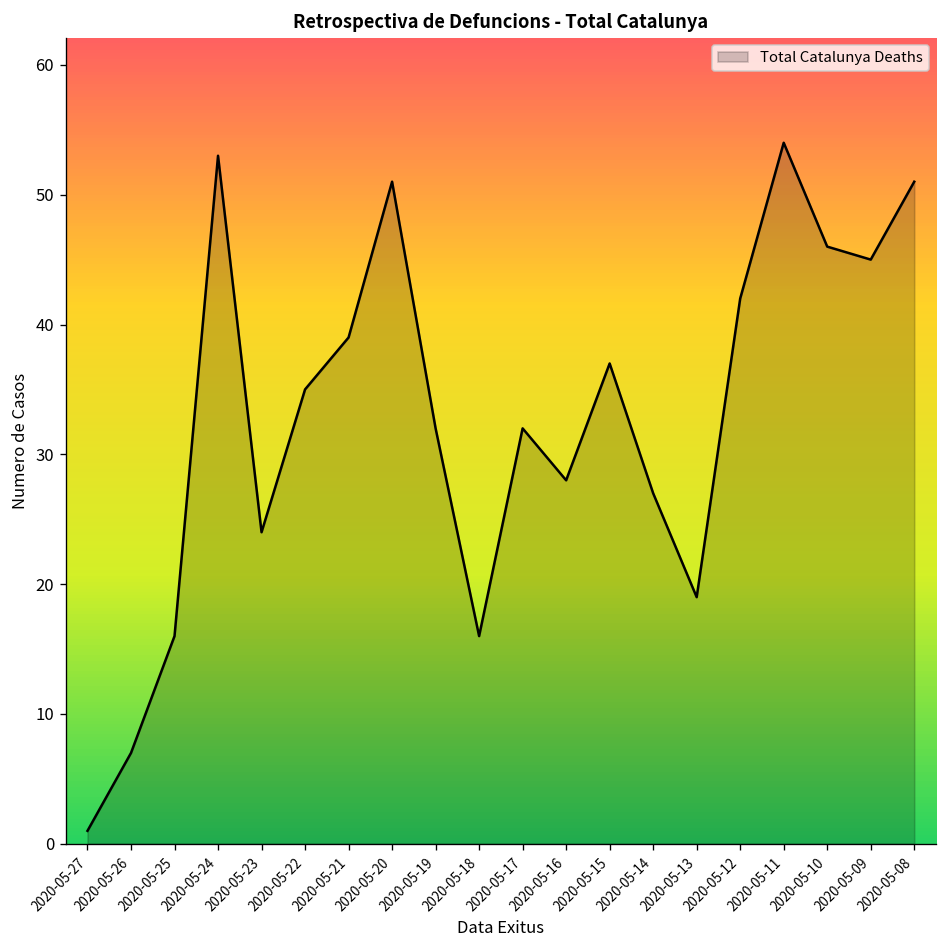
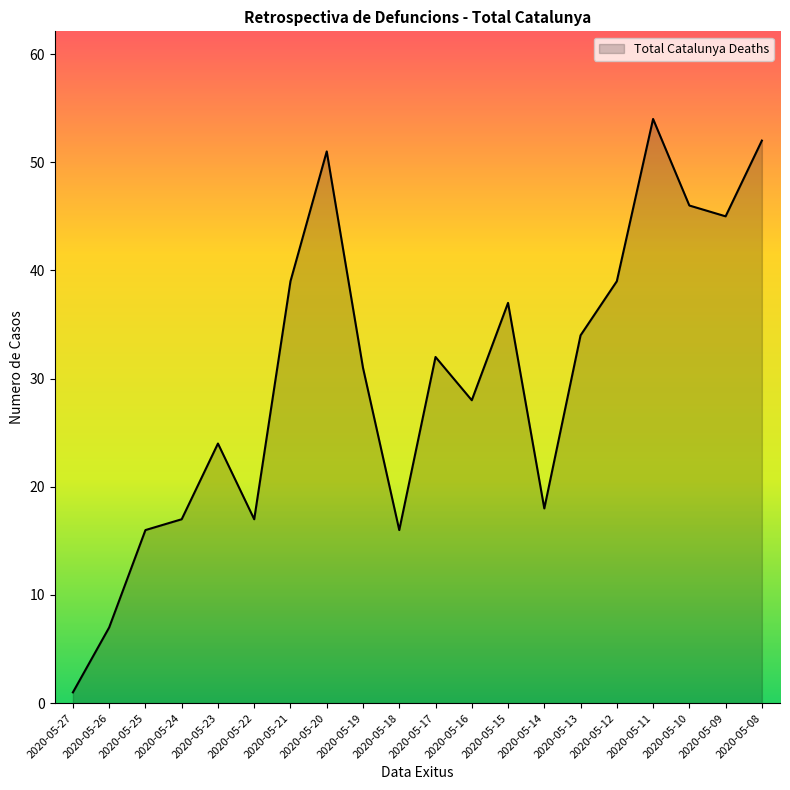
  {
    "2020-05-27": 1,
    "2020-05-26": 7,
    "2020-05-25": 16,
-   "2020-05-24": 53,
+   "2020-05-24": 17,
    "2020-05-23": 24,
-   "2020-05-22": 35,
+   "2020-05-22": 17,
    "2020-05-21": 39,
    "2020-05-20": 51,
-   "2020-05-19": 32,
+   "2020-05-19": 31,
    "2020-05-18": 16,
    "2020-05-17": 32,
    "2020-05-16": 28,
    "2020-05-15": 37,
-   "2020-05-14": 27,
-   "2020-05-13": 19,
-   "2020-05-12": 42,
+   "2020-05-14": 18,
+   "2020-05-13": 34,
+   "2020-05-12": 39,
    "2020-05-11": 54,
    "2020-05-10": 46,
    "2020-05-09": 45,
-   "2020-05-08": 51
+   "2020-05-08": 52
  }
